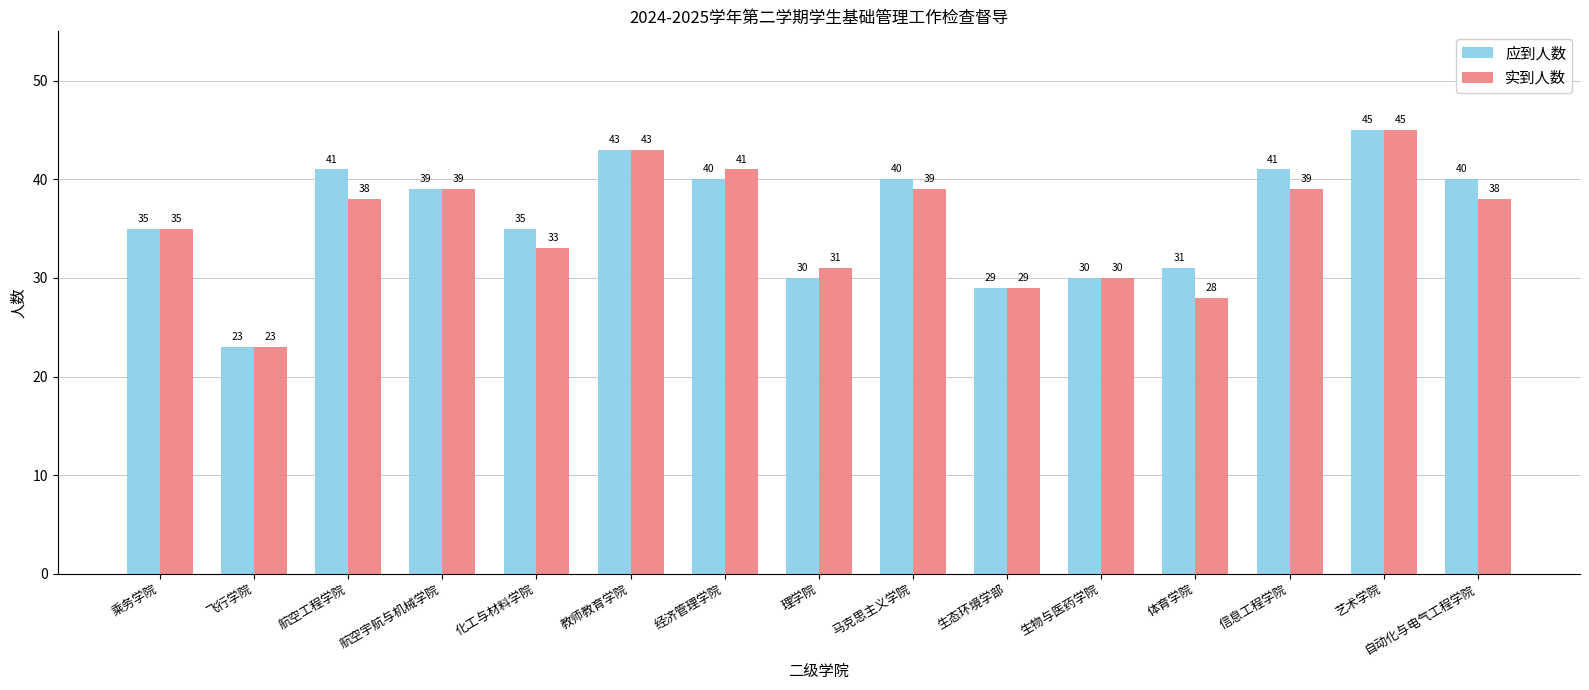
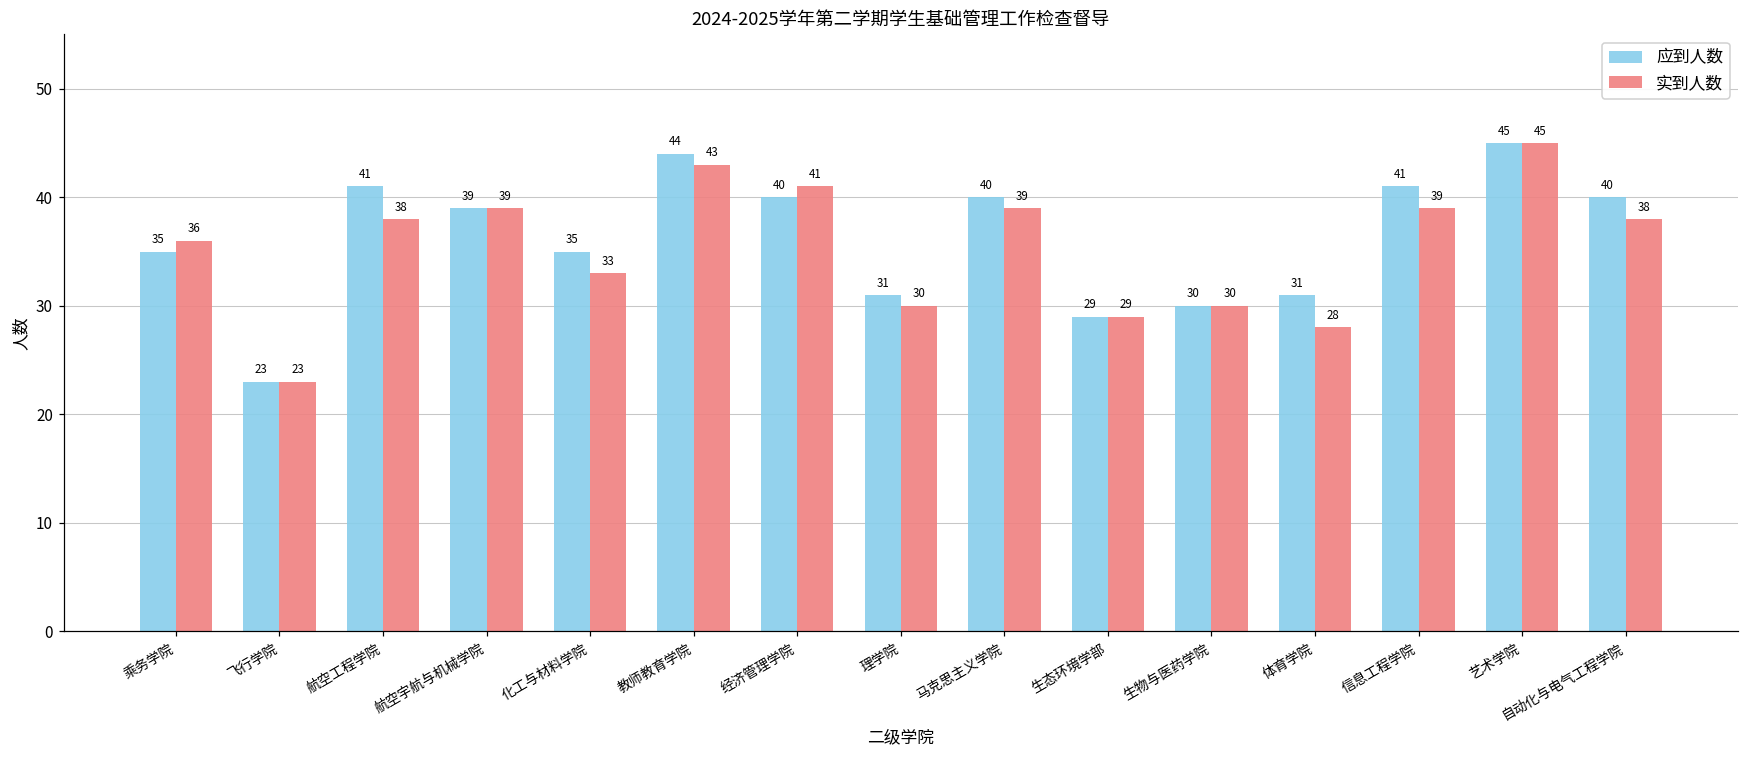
  {
    "应到人数": {
      "乘务学院": 35,
      "飞行学院": 23,
      "航空工程学院": 41,
      "航空宇航与机械学院": 39,
      "化工与材料学院": 35,
-     "教师教育学院": 43,
+     "教师教育学院": 44,
      "经济管理学院": 40,
-     "理学院": 30,
+     "理学院": 31,
      "马克思主义学院": 40,
      "生态环境学部": 29,
      "生物与医药学院": 30,
      "体育学院": 31,
      "信息工程学院": 41,
      "艺术学院": 45,
      "自动化与电气工程学院": 40
    },
    "实到人数": {
-     "乘务学院": 35,
+     "乘务学院": 36,
      "飞行学院": 23,
      "航空工程学院": 38,
      "航空宇航与机械学院": 39,
      "化工与材料学院": 33,
      "教师教育学院": 43,
      "经济管理学院": 41,
-     "理学院": 31,
+     "理学院": 30,
      "马克思主义学院": 39,
      "生态环境学部": 29,
      "生物与医药学院": 30,
      "体育学院": 28,
      "信息工程学院": 39,
      "艺术学院": 45,
      "自动化与电气工程学院": 38
    }
  }
